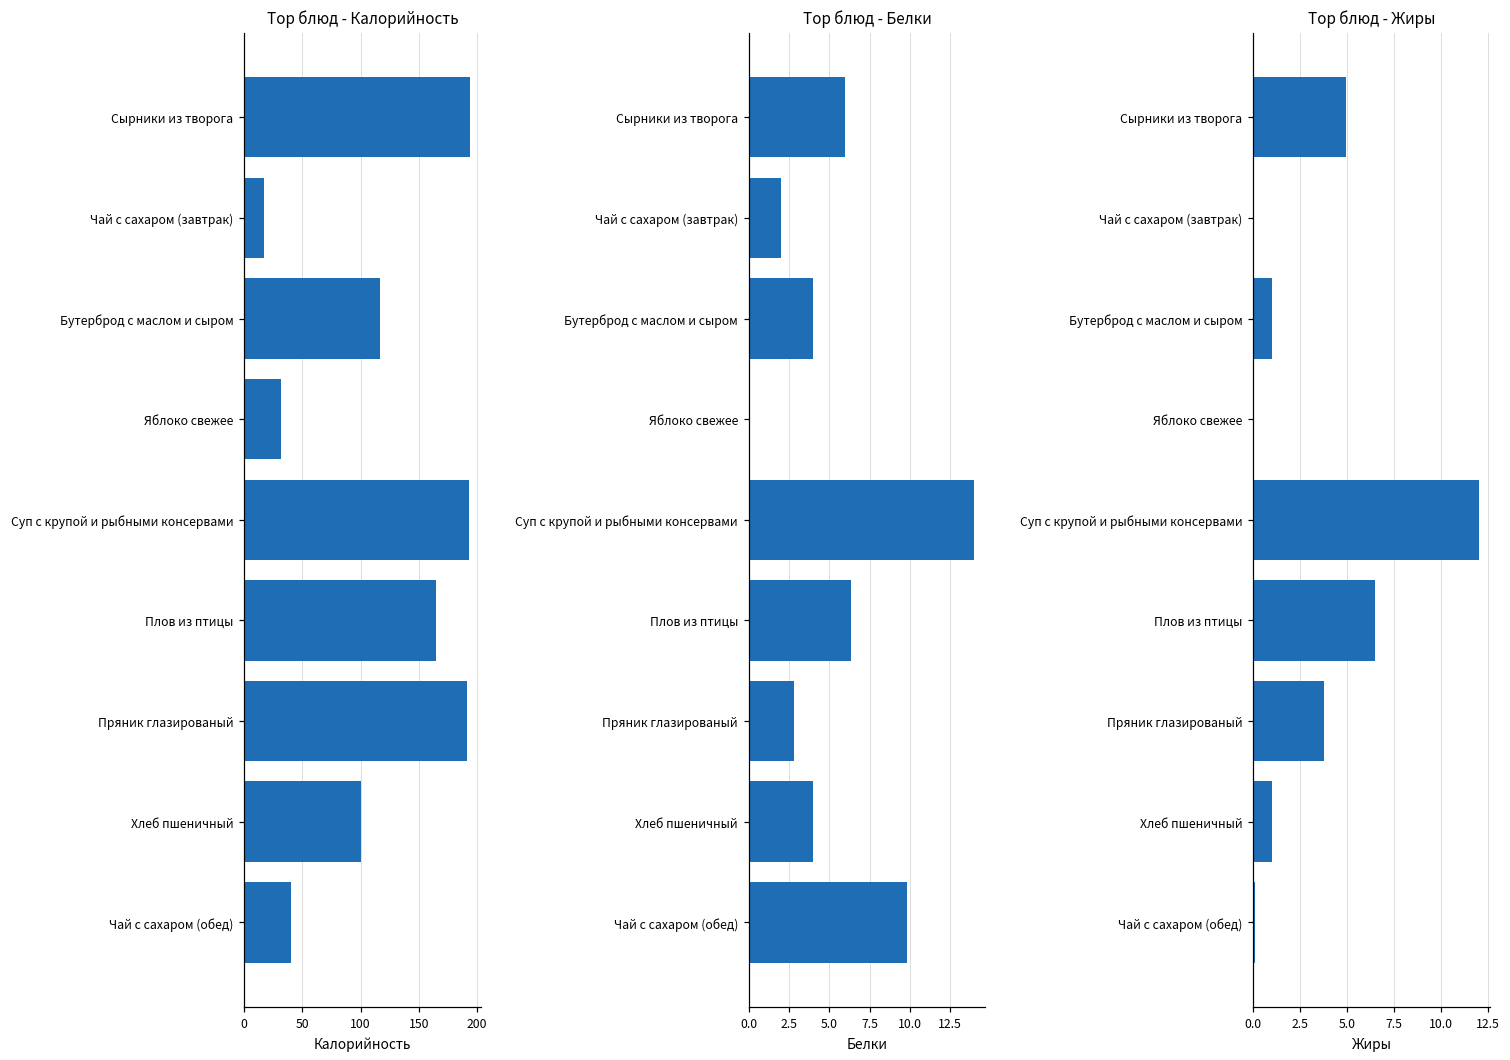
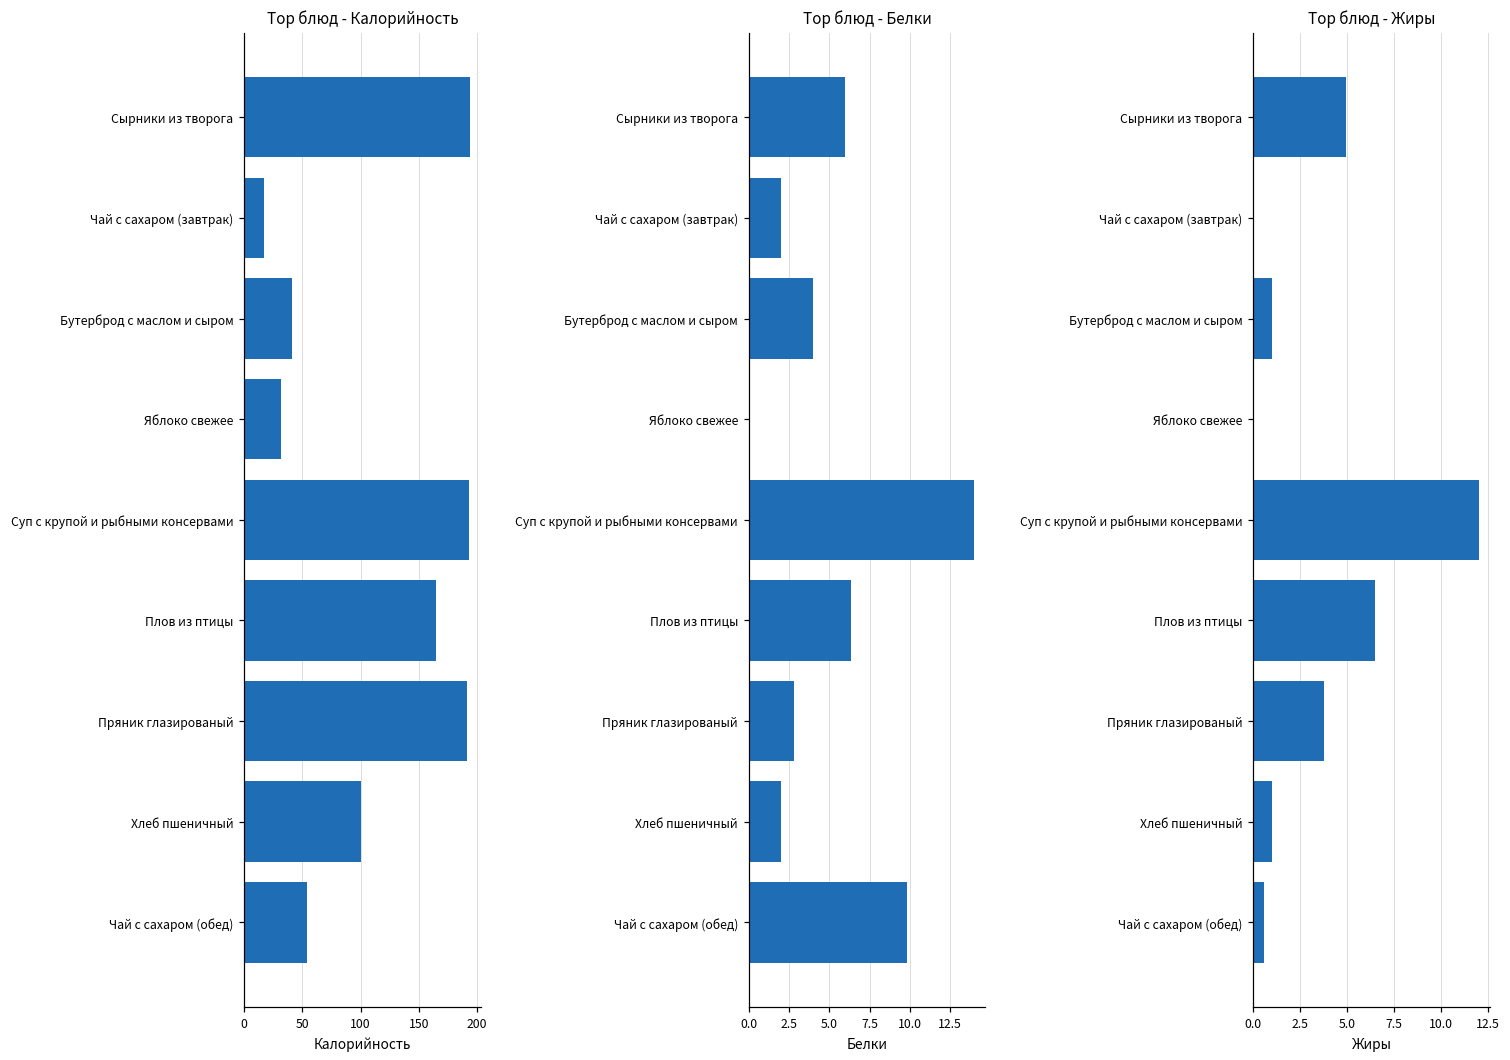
  {
    "Top блюд - Калорийность": {
      "Сырники из творога": 194,
      "Чай с сахаром (завтрак)": 17,
-     "Бутерброд с маслом и сыром": 117,
+     "Бутерброд с маслом и сыром": 41,
      "Яблоко свежее": 32,
      "Суп с крупой и рыбными консервами": 193,
      "Плов из птицы": 165,
      "Пряник глазированый": 192,
      "Хлеб пшеничный": 100,
-     "Чай с сахаром (обед)": 40
+     "Чай с сахаром (обед)": 54
    },
    "Top блюд - Белки": {
      "Сырники из творога": 6,
      "Чай с сахаром (завтрак)": 2,
      "Бутерброд с маслом и сыром": 4,
      "Яблоко свежее": 0,
      "Суп с крупой и рыбными консервами": 14,
      "Плов из птицы": 6.4,
      "Пряник глазированый": 2.8,
-     "Хлеб пшеничный": 4,
+     "Хлеб пшеничный": 2,
      "Чай с сахаром (обед)": 9.8
    },
    "Top блюд - Жиры": {
      "Сырники из творога": 4.9,
      "Чай с сахаром (завтрак)": 0.0,
      "Бутерброд с маслом и сыром": 1.0,
      "Яблоко свежее": 0.0,
      "Суп с крупой и рыбными консервами": 12.0,
      "Плов из птицы": 6.5,
      "Пряник глазированый": 3.8,
      "Хлеб пшеничный": 1.0,
-     "Чай с сахаром (обед)": 0.1
+     "Чай с сахаром (обед)": 0.6
    }
  }
